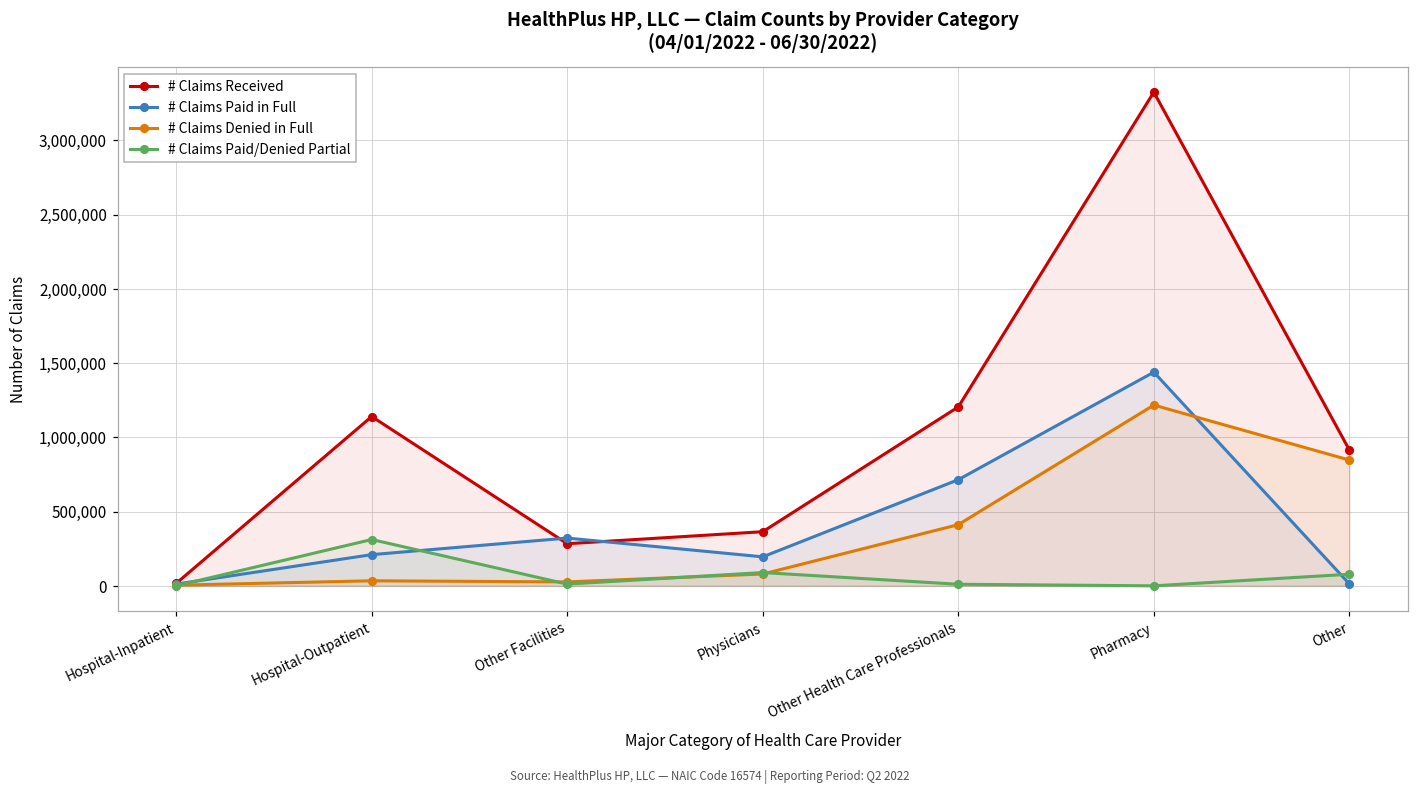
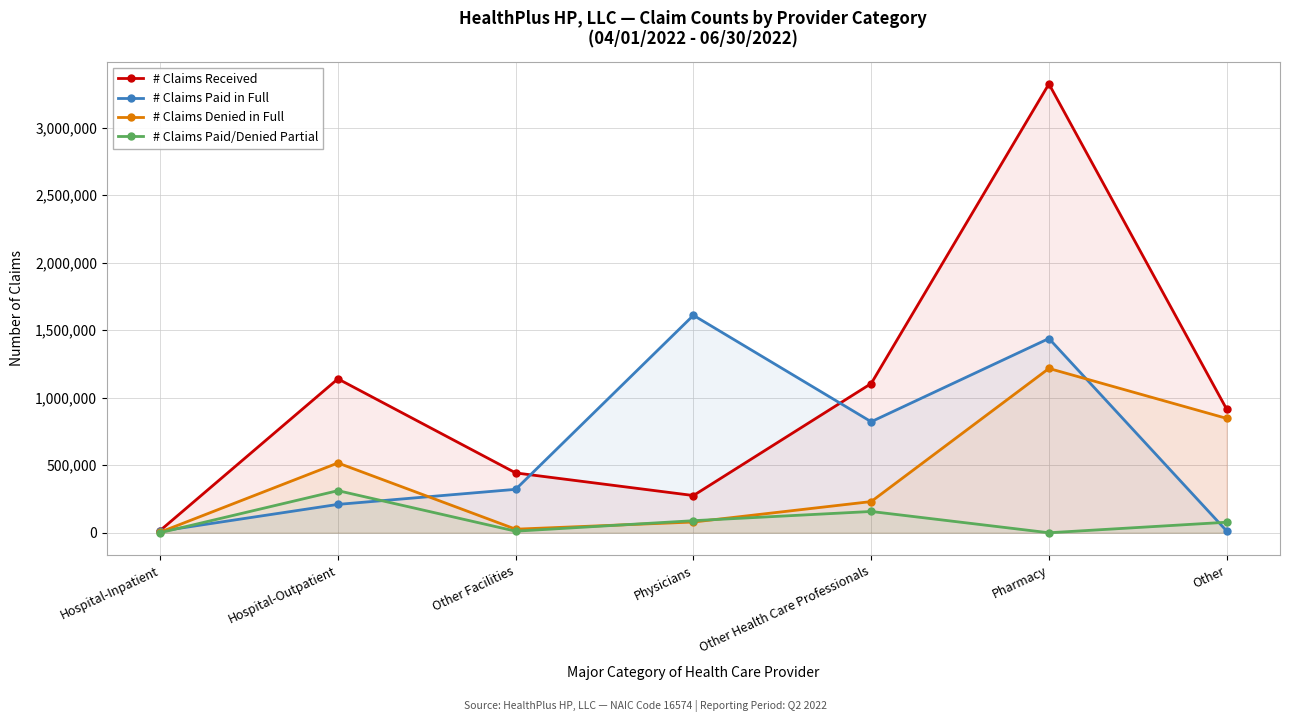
  {
    "# Claims Received": {
      "Hospital-Outpatient": "1,140,000",
-     "Other Facilities": "280,000",
-     "Physicians": "360,000",
-     "Other Health Care Professionals": "1,200,000",
+     "Other Facilities": "440,000",
+     "Physicians": "280,000",
+     "Other Health Care Professionals": "1,110,000",
      "Pharmacy": "3,320,000",
      "Other": "920,000"
    },
    "# Claims Paid in Full": {
      "Hospital-Outpatient": "210,000",
      "Other Facilities": "320,000",
-     "Physicians": "200,000",
-     "Other Health Care Professionals": "710,000",
+     "Physicians": "1,610,000",
+     "Other Health Care Professionals": "820,000",
      "Pharmacy": "1,440,000",
      "Other": "10,000"
    },
    "# Claims Denied in Full": {
-     "Hospital-Outpatient": "30,000",
-     "Other Health Care Professionals": "410,000",
+     "Hospital-Outpatient": "520,000",
+     "Other Health Care Professionals": "230,000",
      "Pharmacy": "1,220,000",
      "Other": "850,000"
    },
    "# Claims Paid/Denied Partial": {
      "Hospital-Outpatient": "310,000",
-     "Other Health Care Professionals": "10,000",
+     "Other Health Care Professionals": "160,000",
      "Pharmacy": "0",
      "Other": "80,000"
    }
  }
